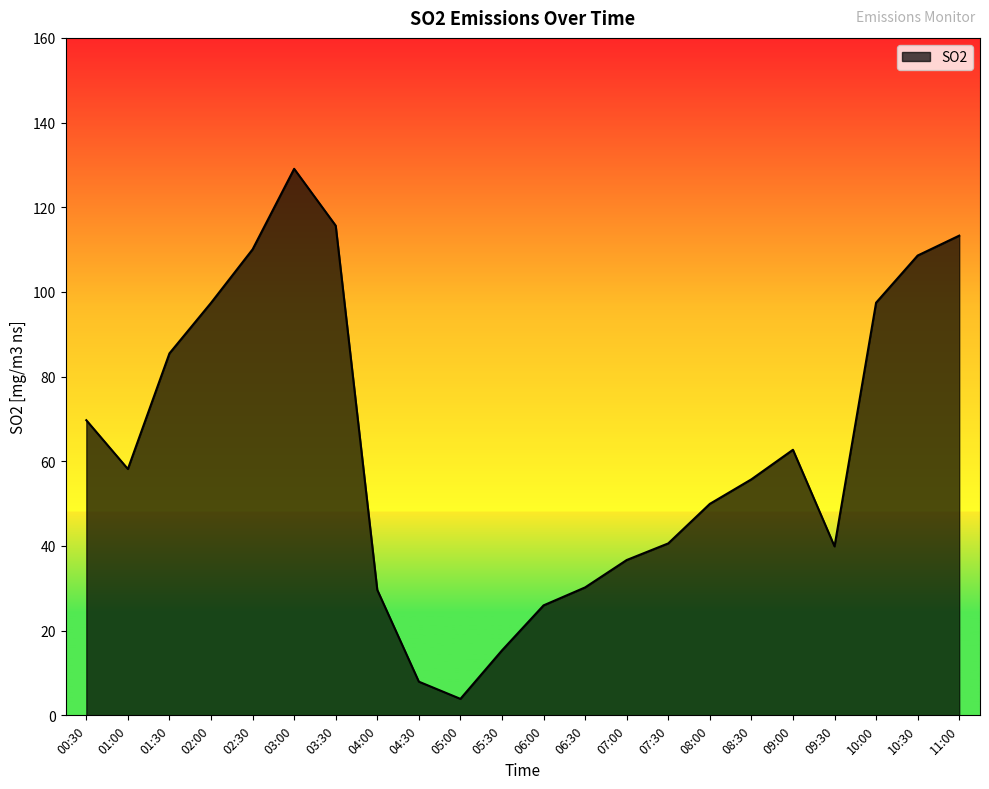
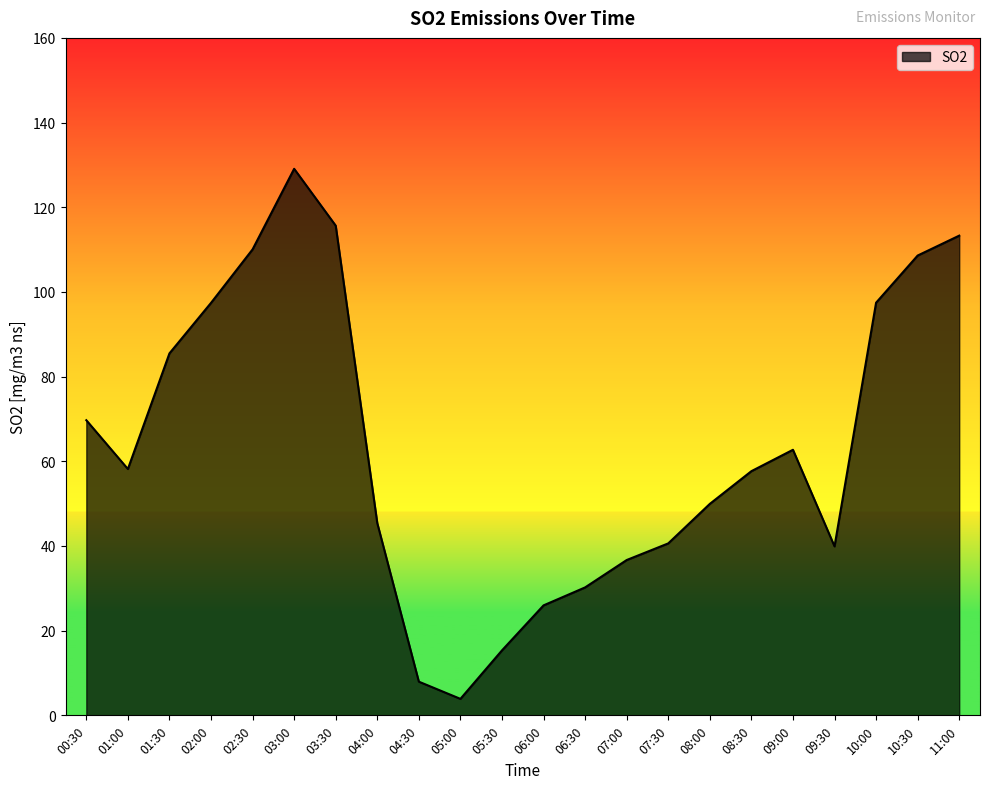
  {
    "00:30": 70,
    "01:00": 58,
    "01:30": 85,
    "02:00": 97,
    "02:30": 110,
    "03:00": 129,
    "03:30": 116,
-   "04:00": 30,
+   "04:00": 45,
    "04:30": 8,
    "05:00": 4,
    "05:30": 15,
    "06:00": 26,
    "06:30": 30,
    "07:00": 37,
    "07:30": 41,
    "08:00": 50,
-   "08:30": 56,
+   "08:30": 58,
    "09:00": 63,
    "09:30": 40,
    "10:00": 97,
    "10:30": 109,
    "11:00": 113
  }
